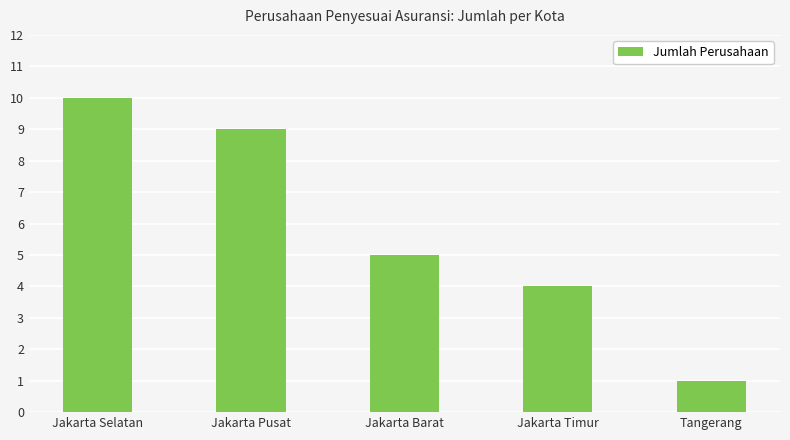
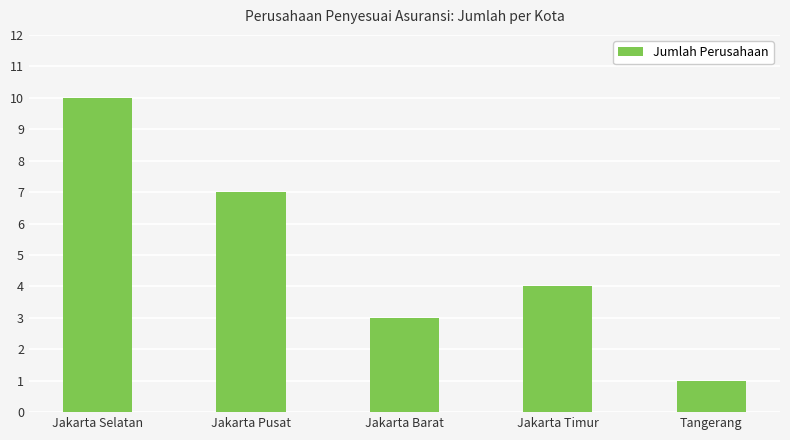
  {
    "Jakarta Selatan": 10,
-   "Jakarta Pusat": 9,
-   "Jakarta Barat": 5,
+   "Jakarta Pusat": 7,
+   "Jakarta Barat": 3,
    "Jakarta Timur": 4,
    "Tangerang": 1
  }
